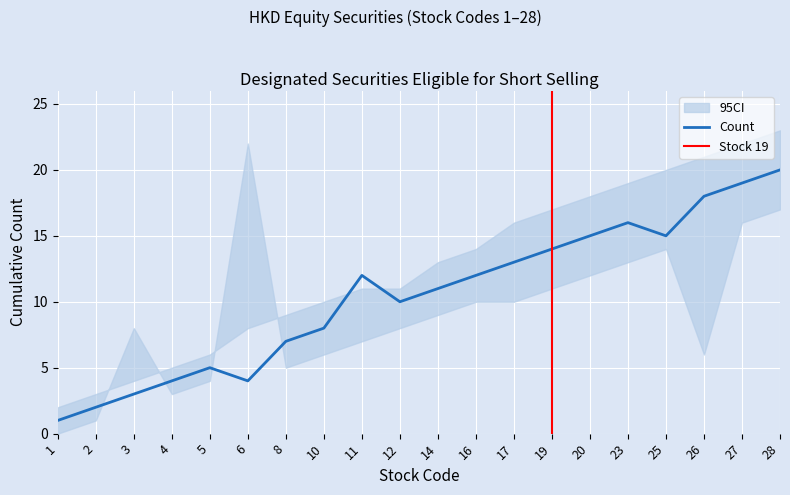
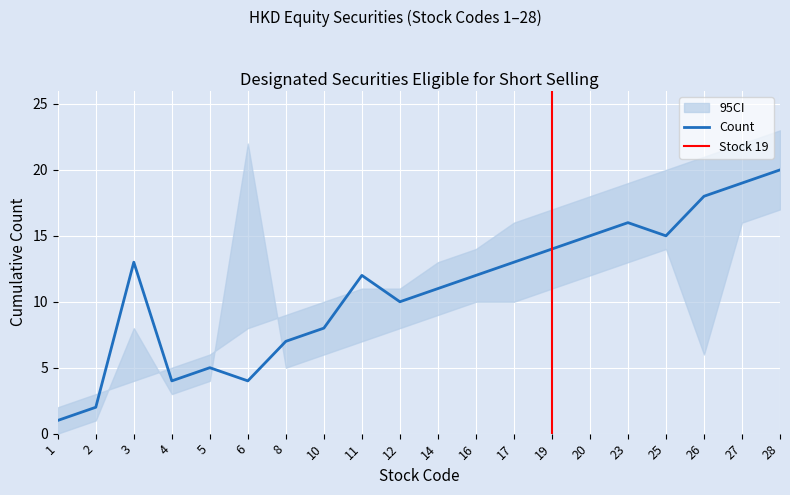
  {
    "Count": {
      "1": 1,
      "2": 2,
-     "3": 3,
+     "3": 13,
      "4": 4,
      "5": 5,
      "6": 4,
      "8": 7,
      "10": 8,
      "11": 12,
      "12": 10,
      "14": 11,
      "16": 12,
      "17": 13,
      "19": 14,
      "20": 15,
      "23": 16,
      "25": 15,
      "26": 18,
      "27": 19,
      "28": 20
    }
  }
